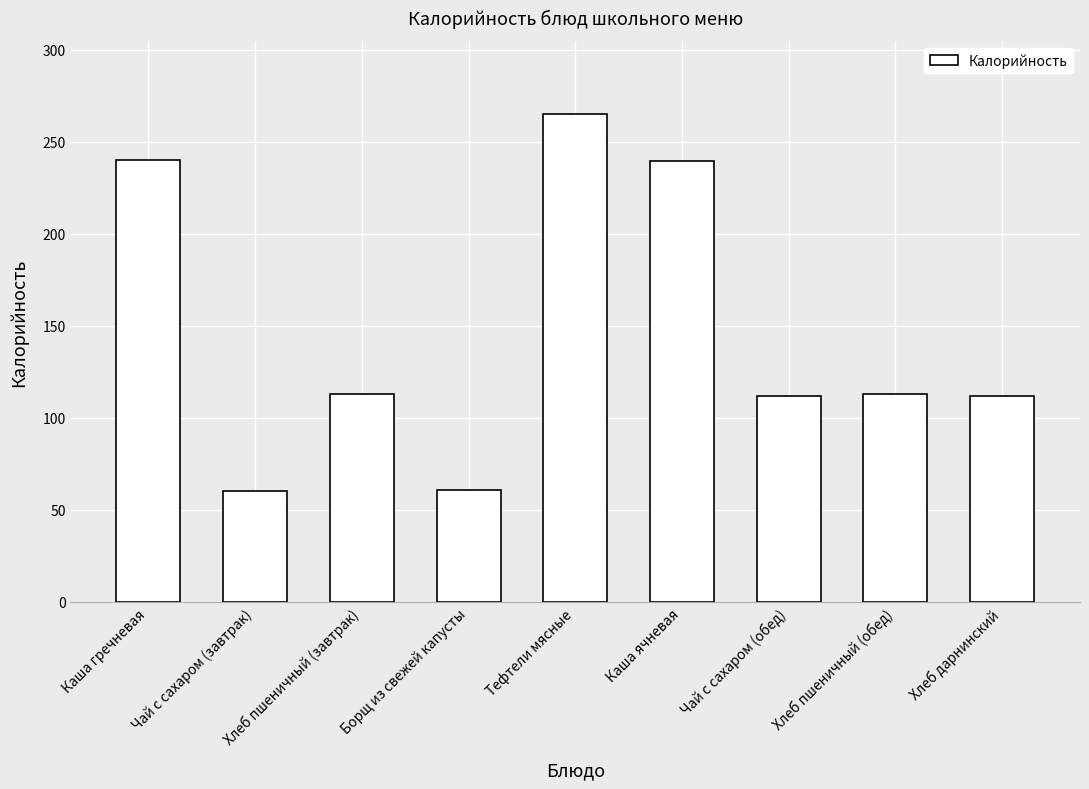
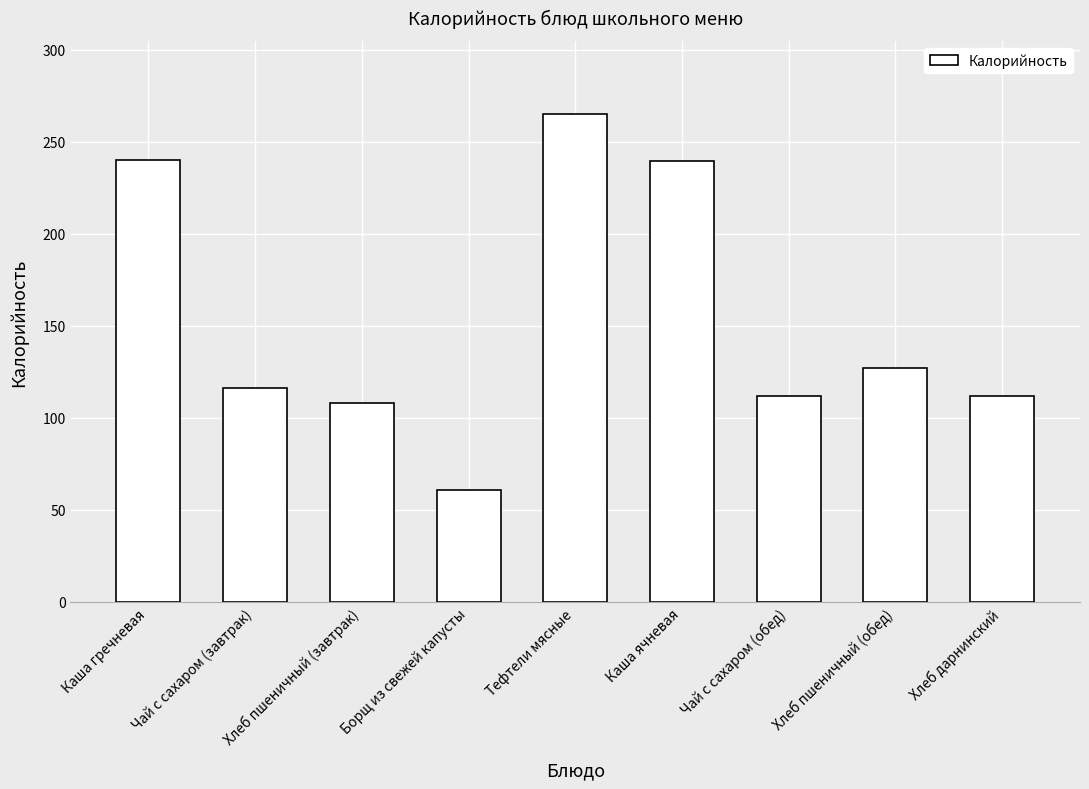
  {
    "Каша гречневая": 240,
-   "Чай с сахаром (завтрак)": 60,
-   "Хлеб пшеничный (завтрак)": 113,
+   "Чай с сахаром (завтрак)": 116,
+   "Хлеб пшеничный (завтрак)": 108,
    "Борщ из свежей капусты": 61,
    "Тефтели мясные": 265,
    "Каша ячневая": 240,
    "Чай с сахаром (обед)": 112,
-   "Хлеб пшеничный (обед)": 113,
+   "Хлеб пшеничный (обед)": 127,
    "Хлеб дарнинский": 112
  }
